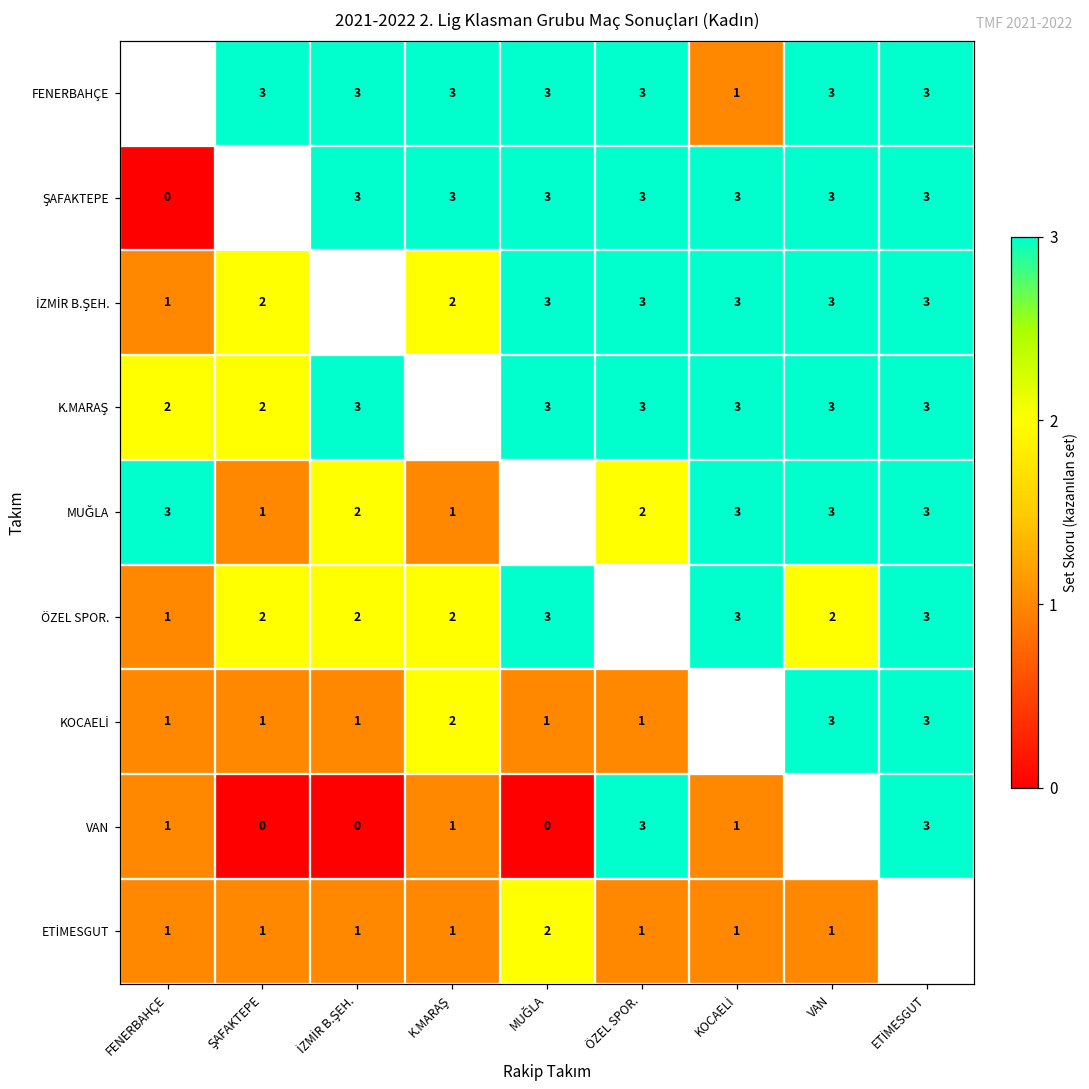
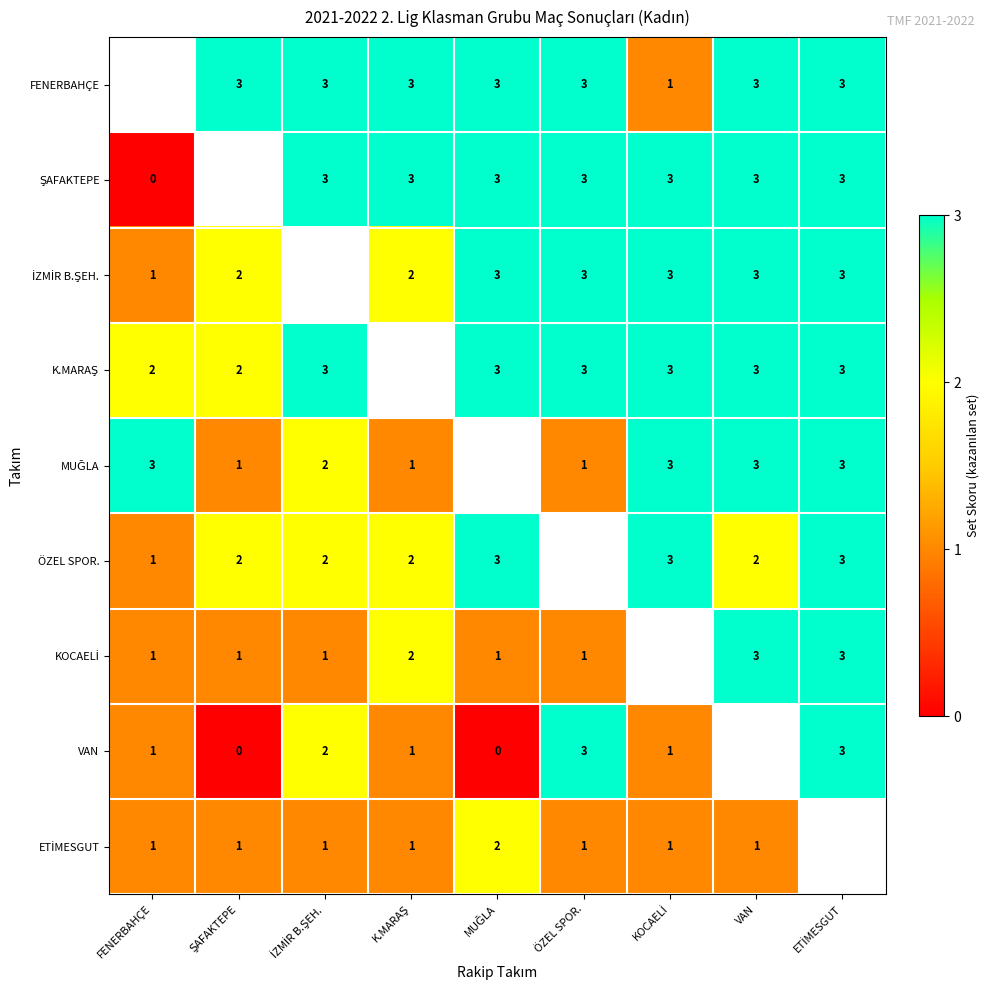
  {
    "FENERBAHÇE": {
      "ŞAFAKTEPE": 3,
      "İZMİR B.ŞEH.": 3,
      "K.MARAŞ": 3,
      "MUĞLA": 3,
      "ÖZEL SPOR.": 3,
      "KOCAELİ": 1,
      "VAN": 3,
      "ETİMESGUT": 3
    },
    "ŞAFAKTEPE": {
      "FENERBAHÇE": 0,
      "İZMİR B.ŞEH.": 3,
      "K.MARAŞ": 3,
      "MUĞLA": 3,
      "ÖZEL SPOR.": 3,
      "KOCAELİ": 3,
      "VAN": 3,
      "ETİMESGUT": 3
    },
    "İZMİR B.ŞEH.": {
      "FENERBAHÇE": 1,
      "ŞAFAKTEPE": 2,
      "K.MARAŞ": 2,
      "MUĞLA": 3,
      "ÖZEL SPOR.": 3,
      "KOCAELİ": 3,
      "VAN": 3,
      "ETİMESGUT": 3
    },
    "K.MARAŞ": {
      "FENERBAHÇE": 2,
      "ŞAFAKTEPE": 2,
      "İZMİR B.ŞEH.": 3,
      "MUĞLA": 3,
      "ÖZEL SPOR.": 3,
      "KOCAELİ": 3,
      "VAN": 3,
      "ETİMESGUT": 3
    },
    "MUĞLA": {
      "FENERBAHÇE": 3,
      "ŞAFAKTEPE": 1,
      "İZMİR B.ŞEH.": 2,
      "K.MARAŞ": 1,
-     "ÖZEL SPOR.": 2,
+     "ÖZEL SPOR.": 1,
      "KOCAELİ": 3,
      "VAN": 3,
      "ETİMESGUT": 3
    },
    "ÖZEL SPOR.": {
      "FENERBAHÇE": 1,
      "ŞAFAKTEPE": 2,
      "İZMİR B.ŞEH.": 2,
      "K.MARAŞ": 2,
      "MUĞLA": 3,
      "KOCAELİ": 3,
      "VAN": 2,
      "ETİMESGUT": 3
    },
    "KOCAELİ": {
      "FENERBAHÇE": 1,
      "ŞAFAKTEPE": 1,
      "İZMİR B.ŞEH.": 1,
      "K.MARAŞ": 2,
      "MUĞLA": 1,
      "ÖZEL SPOR.": 1,
      "VAN": 3,
      "ETİMESGUT": 3
    },
    "VAN": {
      "FENERBAHÇE": 1,
      "ŞAFAKTEPE": 0,
-     "İZMİR B.ŞEH.": 0,
+     "İZMİR B.ŞEH.": 2,
      "K.MARAŞ": 1,
      "MUĞLA": 0,
      "ÖZEL SPOR.": 3,
      "KOCAELİ": 1,
      "ETİMESGUT": 3
    },
    "ETİMESGUT": {
      "FENERBAHÇE": 1,
      "ŞAFAKTEPE": 1,
      "İZMİR B.ŞEH.": 1,
      "K.MARAŞ": 1,
      "MUĞLA": 2,
      "ÖZEL SPOR.": 1,
      "KOCAELİ": 1,
      "VAN": 1
    }
  }
